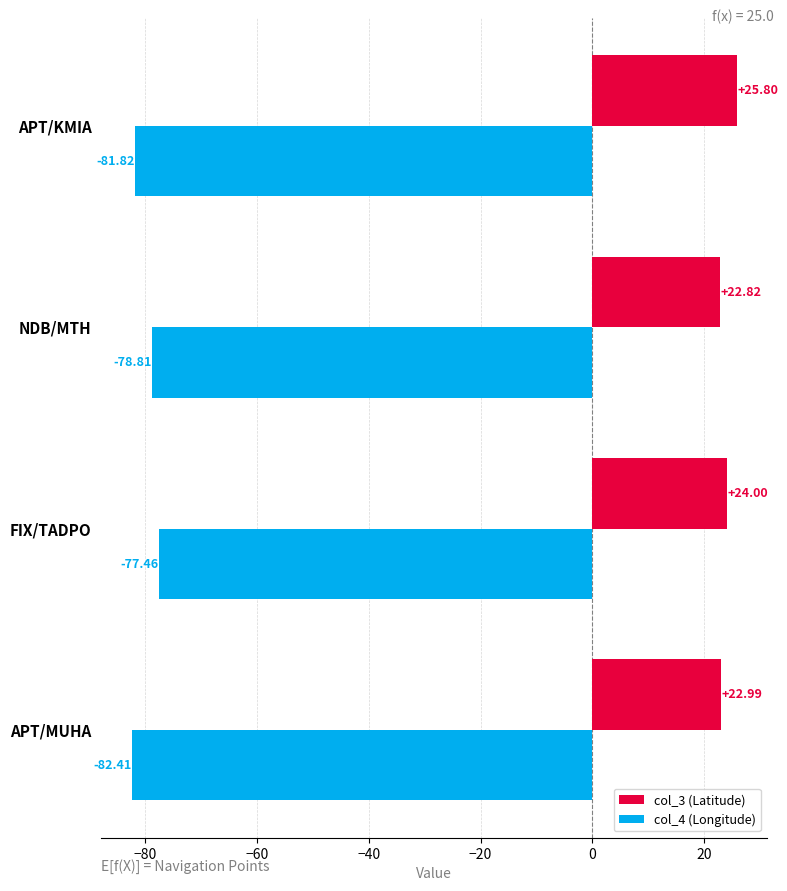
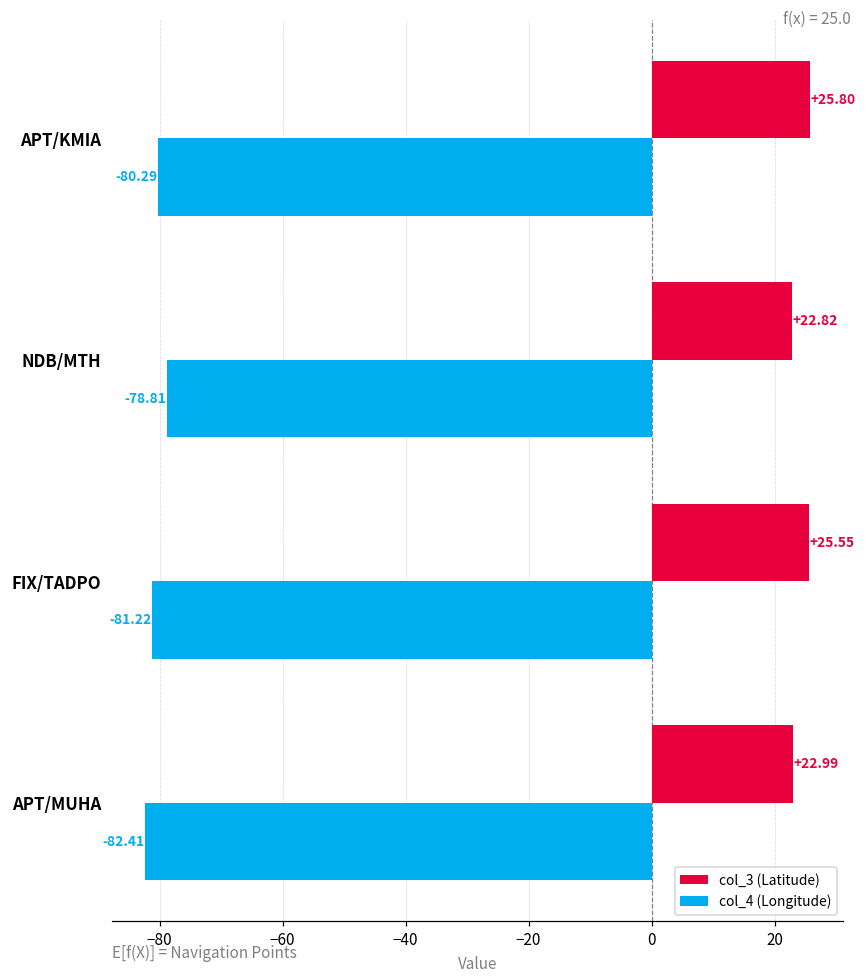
  {
    "col_3 (Latitude)": {
      "APT/KMIA": "+25.80",
      "NDB/MTH": "+22.82",
-     "FIX/TADPO": "+24.00",
+     "FIX/TADPO": "+25.55",
      "APT/MUHA": "+22.99"
    },
    "col_4 (Longitude)": {
-     "APT/KMIA": "-81.82",
+     "APT/KMIA": "-80.29",
      "NDB/MTH": "-78.81",
-     "FIX/TADPO": "-77.46",
+     "FIX/TADPO": "-81.22",
      "APT/MUHA": "-82.41"
    }
  }
